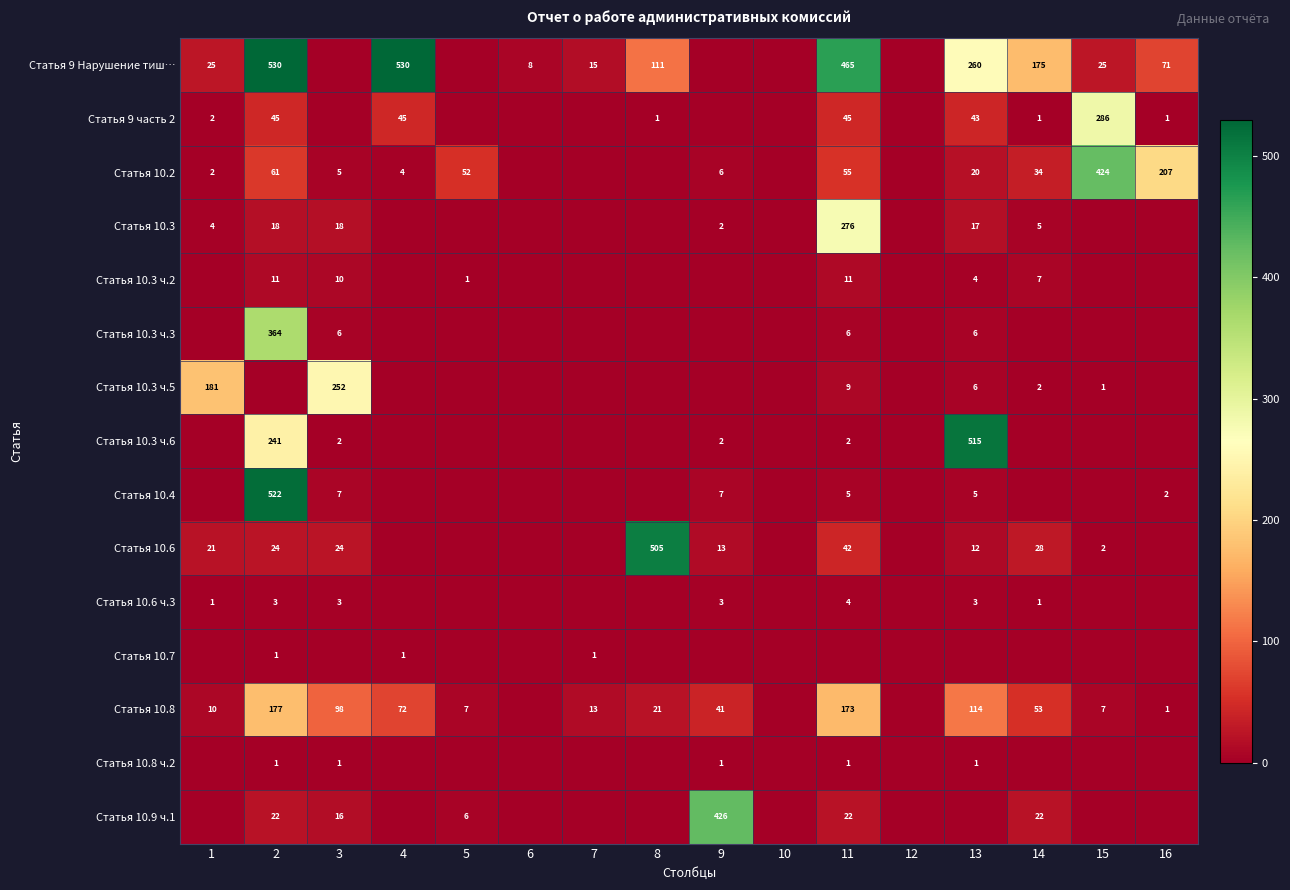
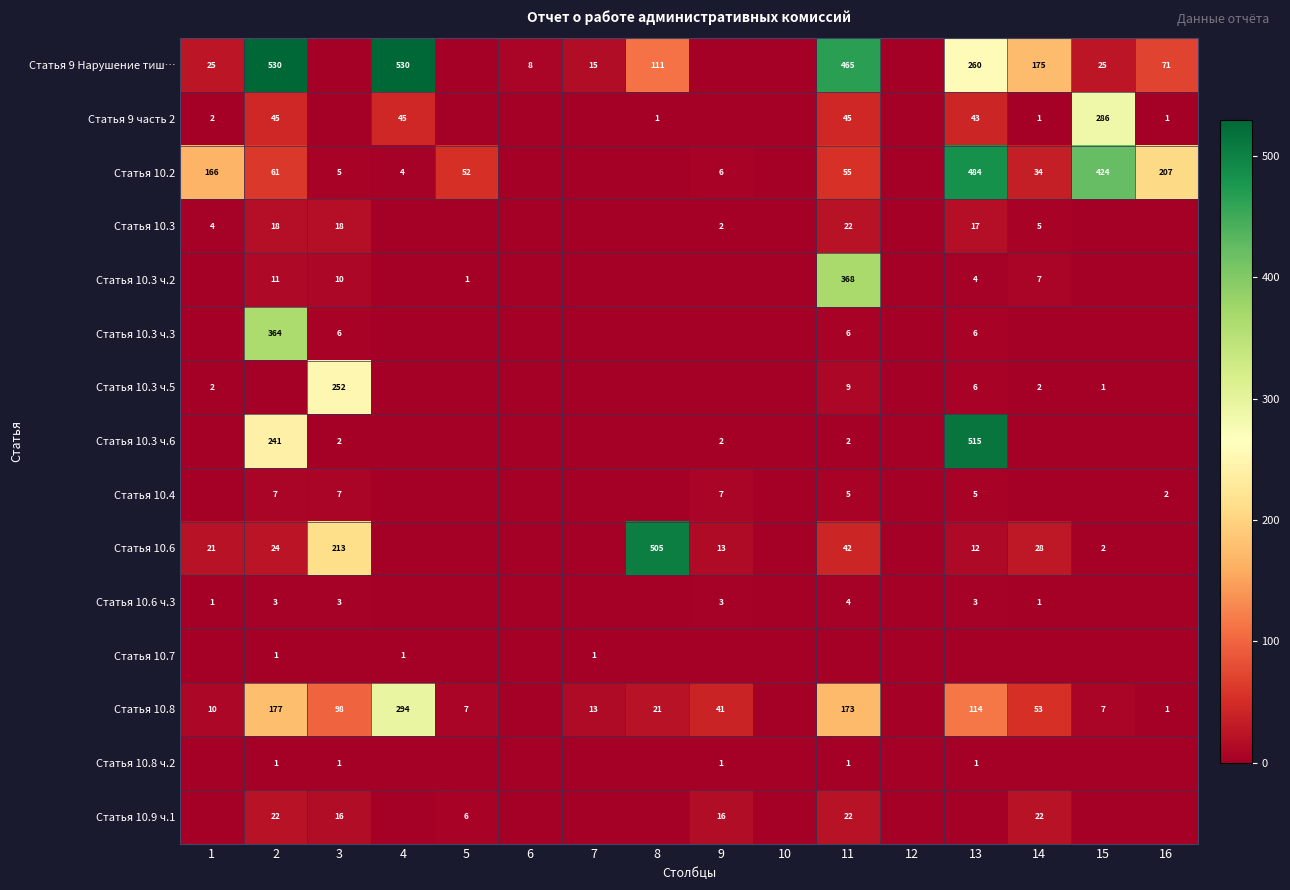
  {
    "Статья 9 Нарушение тиш…": {
      "1": 25,
      "2": 530,
      "4": 530,
      "6": 8,
      "7": 15,
      "8": 111,
      "11": 465,
      "13": 260,
      "14": 175,
      "15": 25,
      "16": 71
    },
    "Статья 9 часть 2": {
      "1": 2,
      "2": 45,
      "4": 45,
      "8": 1,
      "11": 45,
      "13": 43,
      "14": 1,
      "15": 286,
      "16": 1
    },
    "Статья 10.2": {
-     "1": 2,
+     "1": 166,
      "2": 61,
      "3": 5,
      "4": 4,
      "5": 52,
      "9": 6,
      "11": 55,
-     "13": 20,
+     "13": 484,
      "14": 34,
      "15": 424,
      "16": 207
    },
    "Статья 10.3": {
      "1": 4,
      "2": 18,
      "3": 18,
      "9": 2,
-     "11": 276,
+     "11": 22,
      "13": 17,
      "14": 5
    },
    "Статья 10.3 ч.2": {
      "2": 11,
      "3": 10,
      "5": 1,
-     "11": 11,
+     "11": 368,
      "13": 4,
      "14": 7
    },
    "Статья 10.3 ч.3": {
      "2": 364,
      "3": 6,
      "11": 6,
      "13": 6
    },
    "Статья 10.3 ч.5": {
-     "1": 181,
+     "1": 2,
      "3": 252,
      "11": 9,
      "13": 6,
      "14": 2,
      "15": 1
    },
    "Статья 10.3 ч.6": {
      "2": 241,
      "3": 2,
      "9": 2,
      "11": 2,
      "13": 515
    },
    "Статья 10.4": {
-     "2": 522,
+     "2": 7,
      "3": 7,
      "9": 7,
      "11": 5,
      "13": 5,
      "16": 2
    },
    "Статья 10.6": {
      "1": 21,
      "2": 24,
-     "3": 24,
+     "3": 213,
      "8": 505,
      "9": 13,
      "11": 42,
      "13": 12,
      "14": 28,
      "15": 2
    },
    "Статья 10.6 ч.3": {
      "1": 1,
      "2": 3,
      "3": 3,
      "9": 3,
      "11": 4,
      "13": 3,
      "14": 1
    },
    "Статья 10.7": {
      "2": 1,
      "4": 1,
      "7": 1
    },
    "Статья 10.8": {
      "1": 10,
      "2": 177,
      "3": 98,
-     "4": 72,
+     "4": 294,
      "5": 7,
      "7": 13,
      "8": 21,
      "9": 41,
      "11": 173,
      "13": 114,
      "14": 53,
      "15": 7,
      "16": 1
    },
    "Статья 10.8 ч.2": {
      "2": 1,
      "3": 1,
      "9": 1,
      "11": 1,
      "13": 1
    },
    "Статья 10.9 ч.1": {
      "2": 22,
      "3": 16,
      "5": 6,
-     "9": 426,
+     "9": 16,
      "11": 22,
      "14": 22
    }
  }
